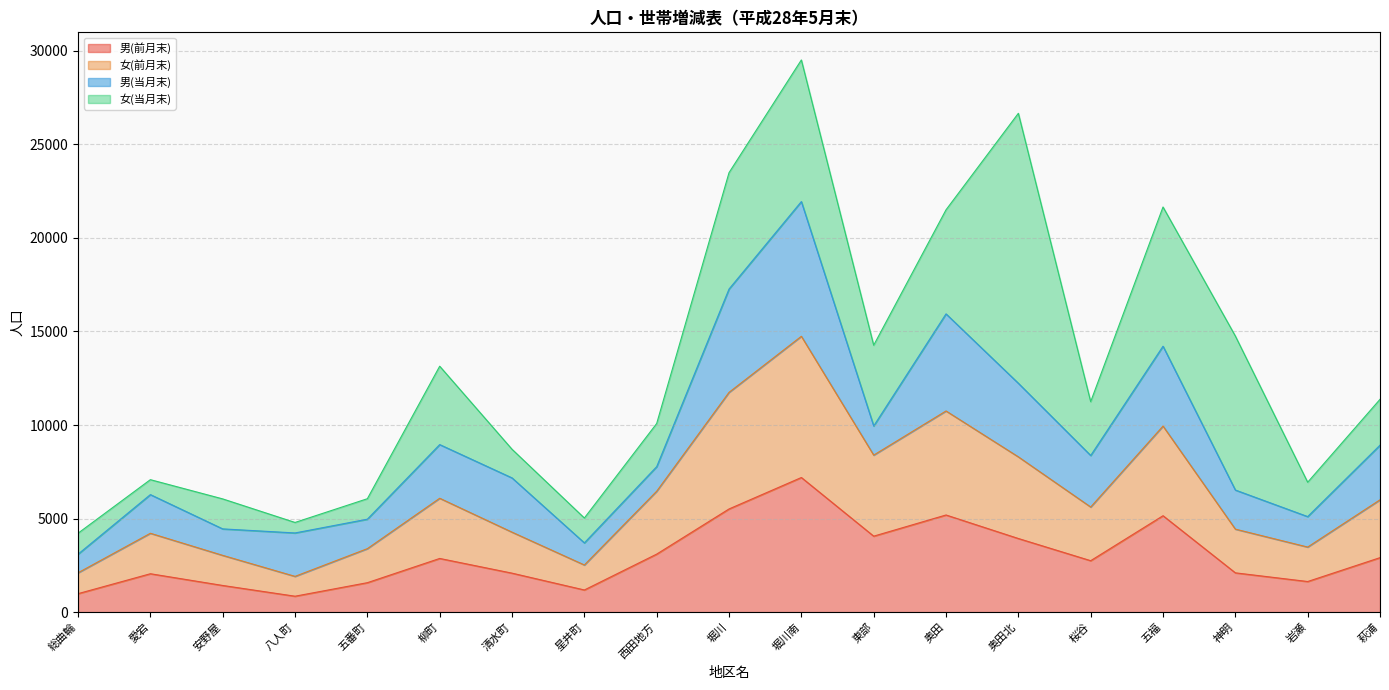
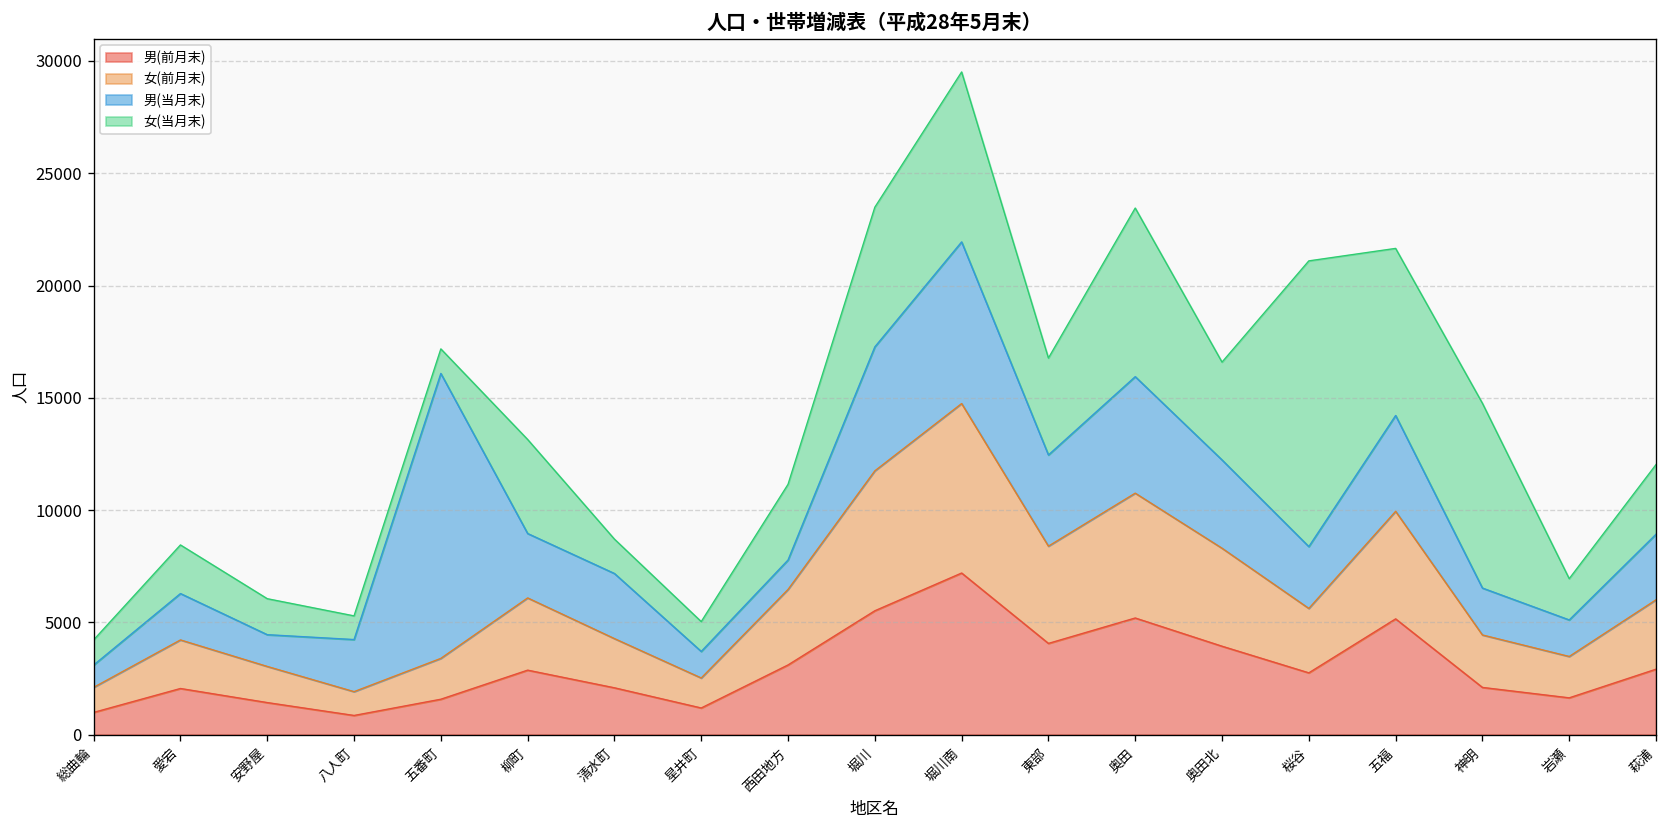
  {
    "男(当月末)": {
      "総曲輪": 1000,
      "愛宕": 2100,
      "安野屋": 1400,
      "八人町": 2300,
-     "五番町": 1600,
+     "五番町": 12700,
      "柳町": 2900,
      "清水町": 2900,
      "星井町": 1200,
      "西田地方": 1300,
      "堀川": 5500,
      "堀川南": 7200,
-     "東部": 1600,
+     "東部": 4100,
      "奥田": 5200,
      "奥田北": 3900,
      "桜谷": 2800,
      "五福": 4300,
      "神明": 2100,
      "岩瀬": 1600,
      "萩浦": 2900
    },
    "女(当月末)": {
      "総曲輪": 1100,
-     "愛宕": 800,
+     "愛宕": 2200,
      "安野屋": 1600,
-     "八人町": 600,
+     "八人町": 1100,
      "五番町": 1100,
      "柳町": 4200,
      "清水町": 1500,
      "星井町": 1300,
-     "西田地方": 2300,
+     "西田地方": 3400,
      "堀川": 6200,
      "堀川南": 7600,
      "東部": 4300,
-     "奥田": 5600,
-     "奥田北": 14400,
-     "桜谷": 2900,
+     "奥田": 7500,
+     "奥田北": 4400,
+     "桜谷": 12700,
      "五福": 7400,
      "神明": 8200,
      "岩瀬": 1800,
-     "萩浦": 2500
+     "萩浦": 3100
    }
  }
